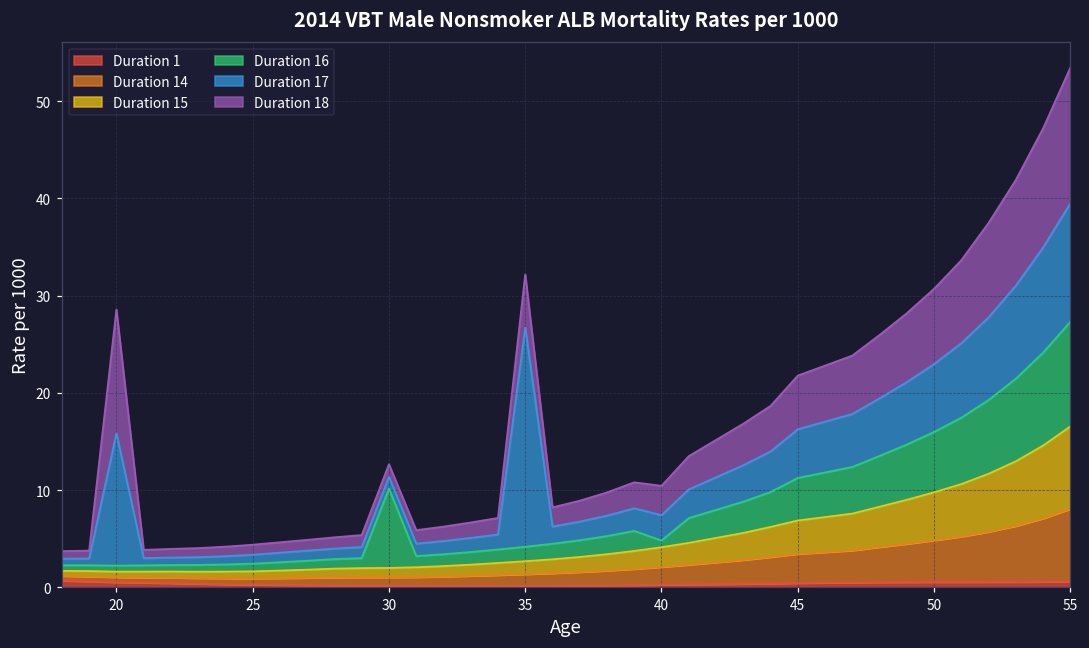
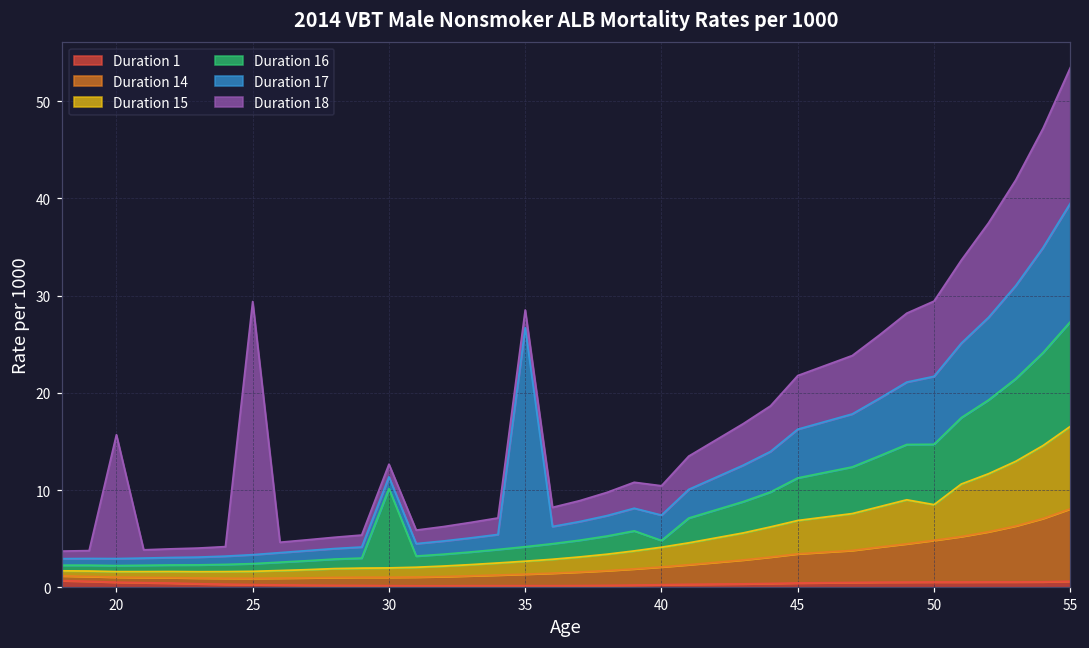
  {
    "Duration 15": {
      "20": 1,
      "25": 1,
      "30": 1,
      "35": 1,
      "40": 2,
      "45": 3,
-     "50": 5,
+     "50": 4,
      "55": 8
    },
    "Duration 16": {
      "20": 1,
      "25": 1,
      "30": 8,
      "35": 1,
      "40": 1,
      "45": 4,
      "50": 6,
      "55": 11
    },
    "Duration 17": {
-     "20": 14,
+     "20": 1,
      "25": 1,
      "30": 1,
      "35": 23,
      "40": 3,
      "45": 5,
      "50": 7,
      "55": 12
    },
    "Duration 18": {
      "20": 13,
-     "25": 1,
+     "25": 26,
      "30": 1,
-     "35": 5,
+     "35": 2,
      "40": 3,
      "45": 6,
      "50": 8,
      "55": 14
    }
  }
